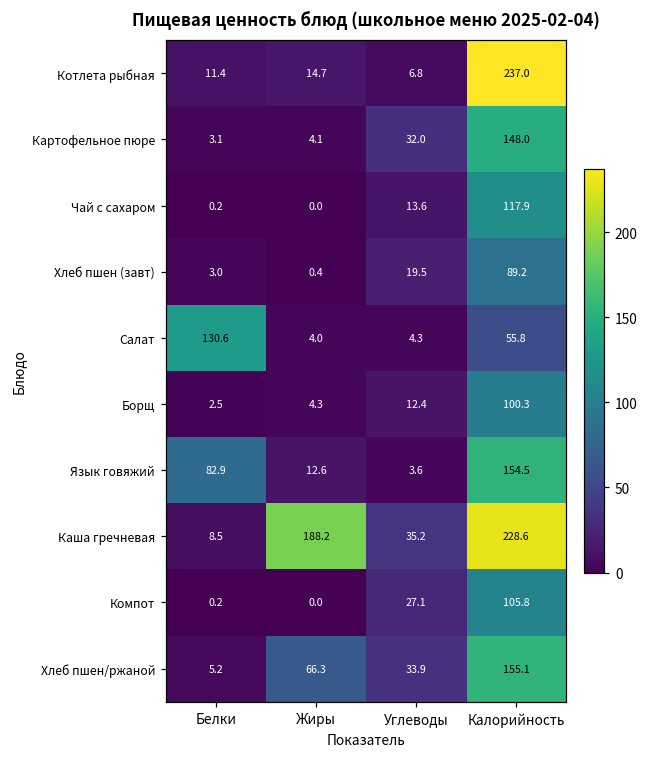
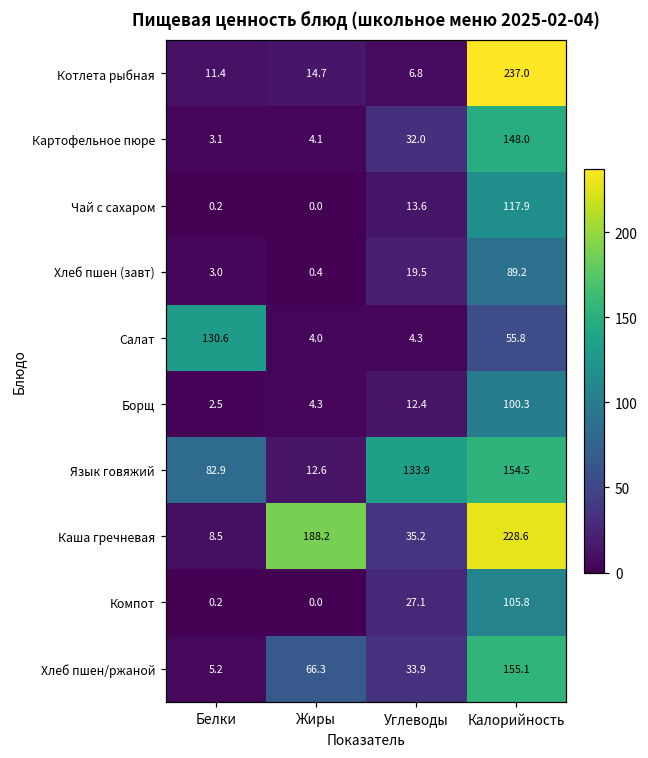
  {
    "Котлета рыбная": {
      "Белки": 11.4,
      "Жиры": 14.7,
      "Углеводы": 6.8,
      "Калорийность": 237.0
    },
    "Картофельное пюре": {
      "Белки": 3.1,
      "Жиры": 4.1,
      "Углеводы": 32.0,
      "Калорийность": 148.0
    },
    "Чай с сахаром": {
      "Белки": 0.2,
      "Жиры": 0.0,
      "Углеводы": 13.6,
      "Калорийность": 117.9
    },
    "Хлеб пшен (завт)": {
      "Белки": 3.0,
      "Жиры": 0.4,
      "Углеводы": 19.5,
      "Калорийность": 89.2
    },
    "Салат": {
      "Белки": 130.6,
      "Жиры": 4.0,
      "Углеводы": 4.3,
      "Калорийность": 55.8
    },
    "Борщ": {
      "Белки": 2.5,
      "Жиры": 4.3,
      "Углеводы": 12.4,
      "Калорийность": 100.3
    },
    "Язык говяжий": {
      "Белки": 82.9,
      "Жиры": 12.6,
-     "Углеводы": 3.6,
+     "Углеводы": 133.9,
      "Калорийность": 154.5
    },
    "Каша гречневая": {
      "Белки": 8.5,
      "Жиры": 188.2,
      "Углеводы": 35.2,
      "Калорийность": 228.6
    },
    "Компот": {
      "Белки": 0.2,
      "Жиры": 0.0,
      "Углеводы": 27.1,
      "Калорийность": 105.8
    },
    "Хлеб пшен/ржаной": {
      "Белки": 5.2,
      "Жиры": 66.3,
      "Углеводы": 33.9,
      "Калорийность": 155.1
    }
  }
